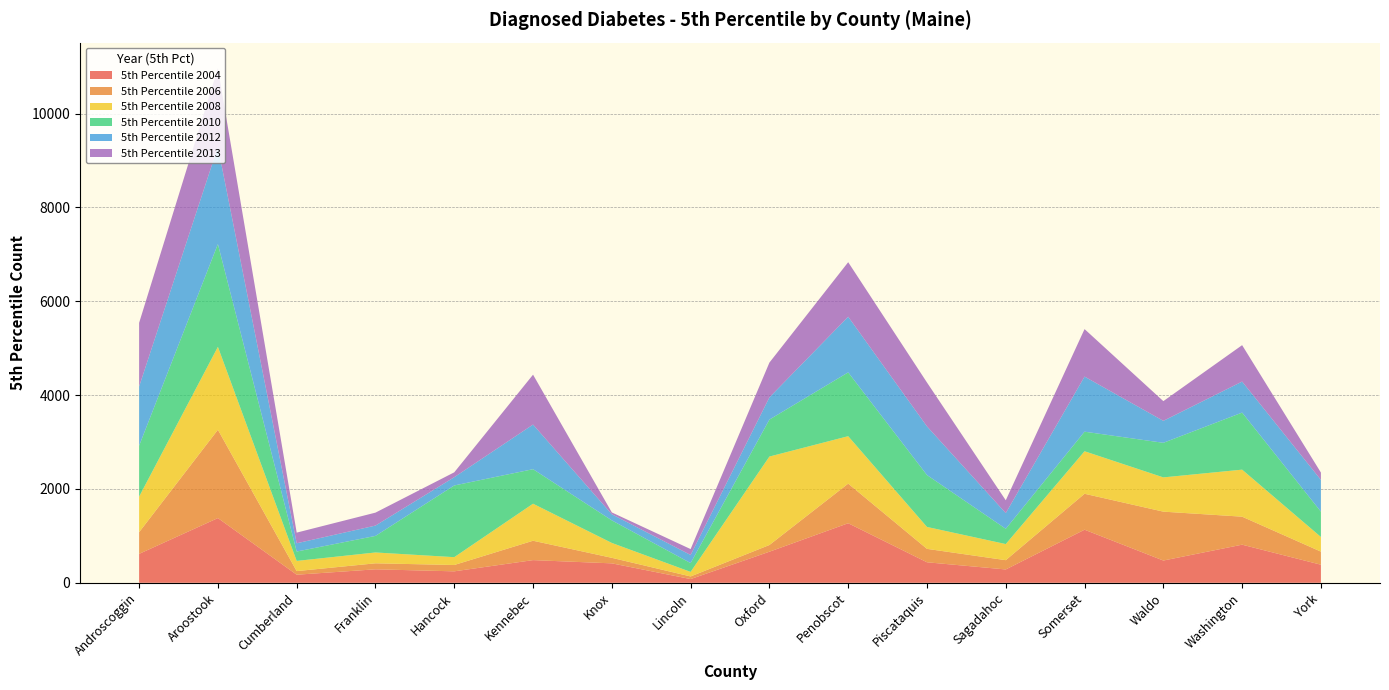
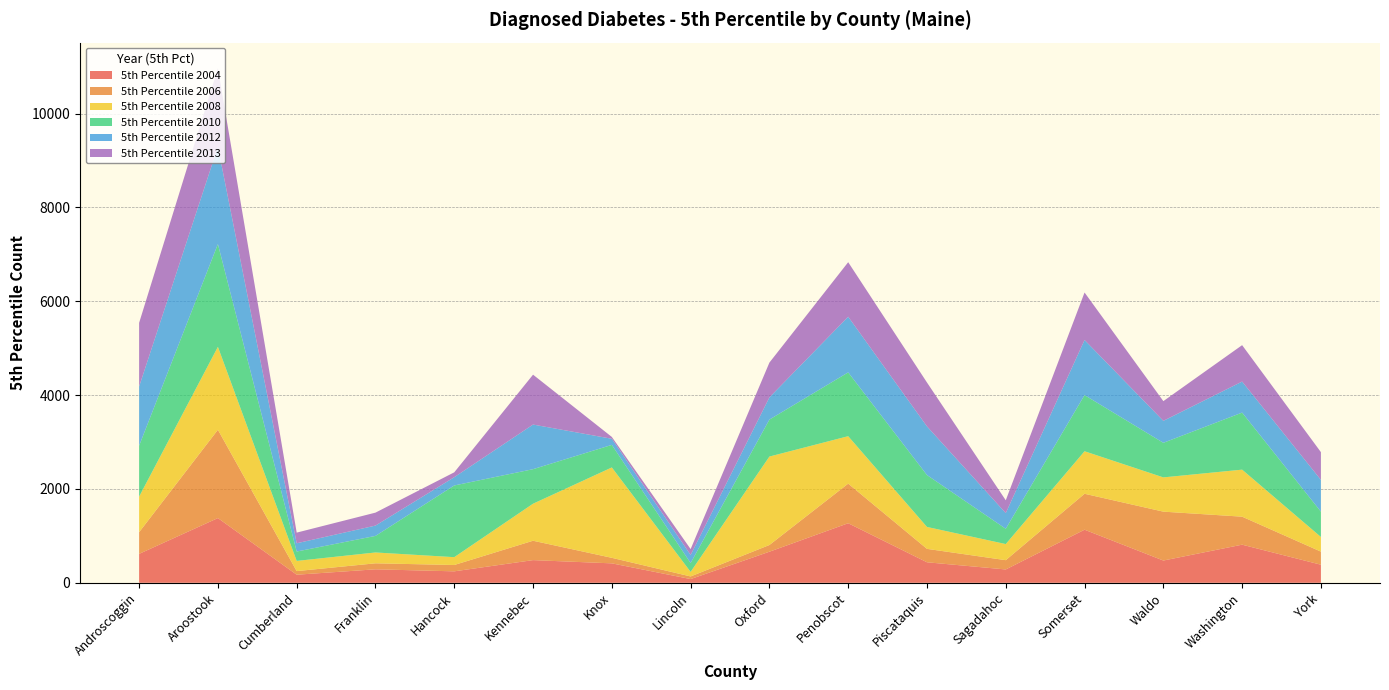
  {
    "5th Percentile 2008": {
      "Androscoggin": 800,
      "Aroostook": 1800,
      "Cumberland": 200,
      "Franklin": 200,
      "Hancock": 200,
      "Kennebec": 800,
-     "Knox": 300,
+     "Knox": 1900,
      "Lincoln": 100,
      "Oxford": 1900,
      "Penobscot": 1000,
      "Piscataquis": 500,
      "Sagadahoc": 300,
      "Somerset": 900,
      "Waldo": 700,
      "Washington": 1000,
      "York": 300
    },
    "5th Percentile 2010": {
      "Androscoggin": 1100,
      "Aroostook": 2200,
      "Cumberland": 200,
      "Franklin": 400,
      "Hancock": 1500,
      "Kennebec": 700,
      "Knox": 500,
      "Lincoln": 200,
      "Oxford": 800,
      "Penobscot": 1400,
      "Piscataquis": 1100,
      "Sagadahoc": 300,
-     "Somerset": 400,
+     "Somerset": 1200,
      "Waldo": 700,
      "Washington": 1200,
      "York": 500
    },
    "5th Percentile 2012": {
      "Androscoggin": 1300,
      "Cumberland": 200,
      "Franklin": 200,
      "Hancock": 200,
      "Kennebec": 1000,
      "Lincoln": 200,
      "Oxford": 500,
      "Penobscot": 1200,
      "Piscataquis": 1000,
      "Sagadahoc": 300,
      "Somerset": 1200,
      "Waldo": 500,
      "Washington": 700,
      "York": 700
    },
    "5th Percentile 2013": {
      "Androscoggin": 1400,
      "Cumberland": 200,
      "Franklin": 300,
      "Hancock": 100,
      "Kennebec": 1100,
      "Lincoln": 100,
      "Oxford": 700,
      "Penobscot": 1200,
      "Piscataquis": 900,
      "Sagadahoc": 300,
      "Somerset": 1000,
      "Waldo": 400,
      "Washington": 800,
-     "York": 200
+     "York": 600
    }
  }
